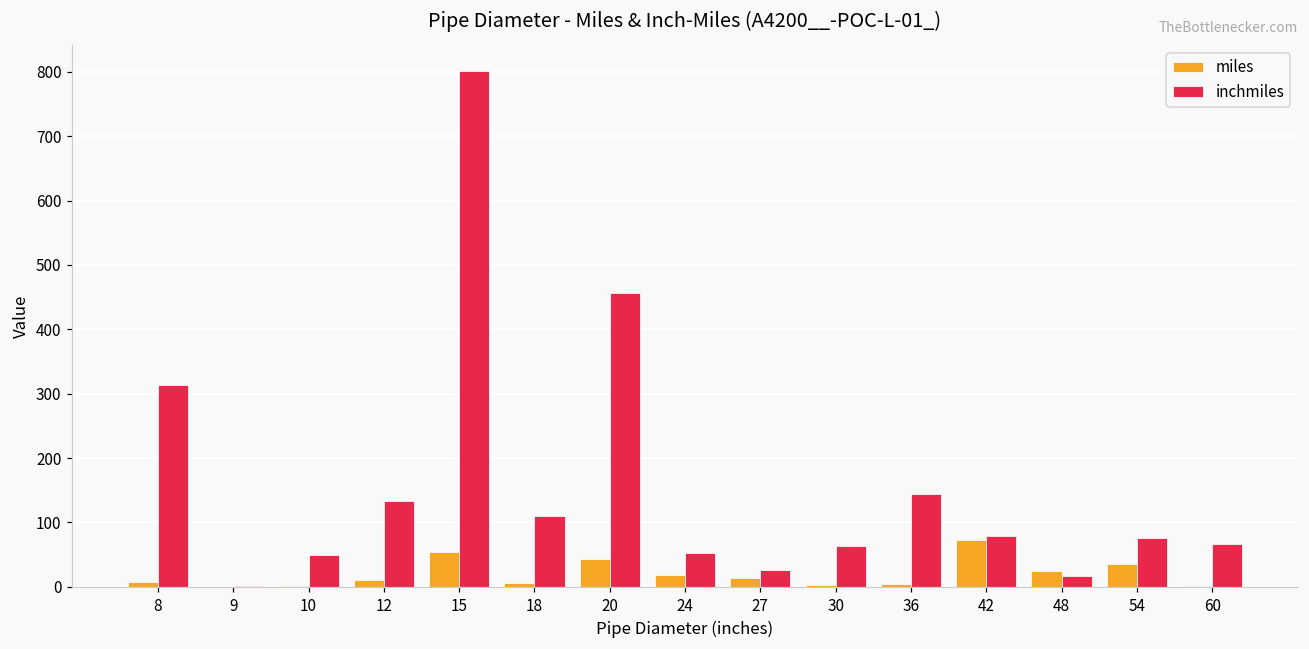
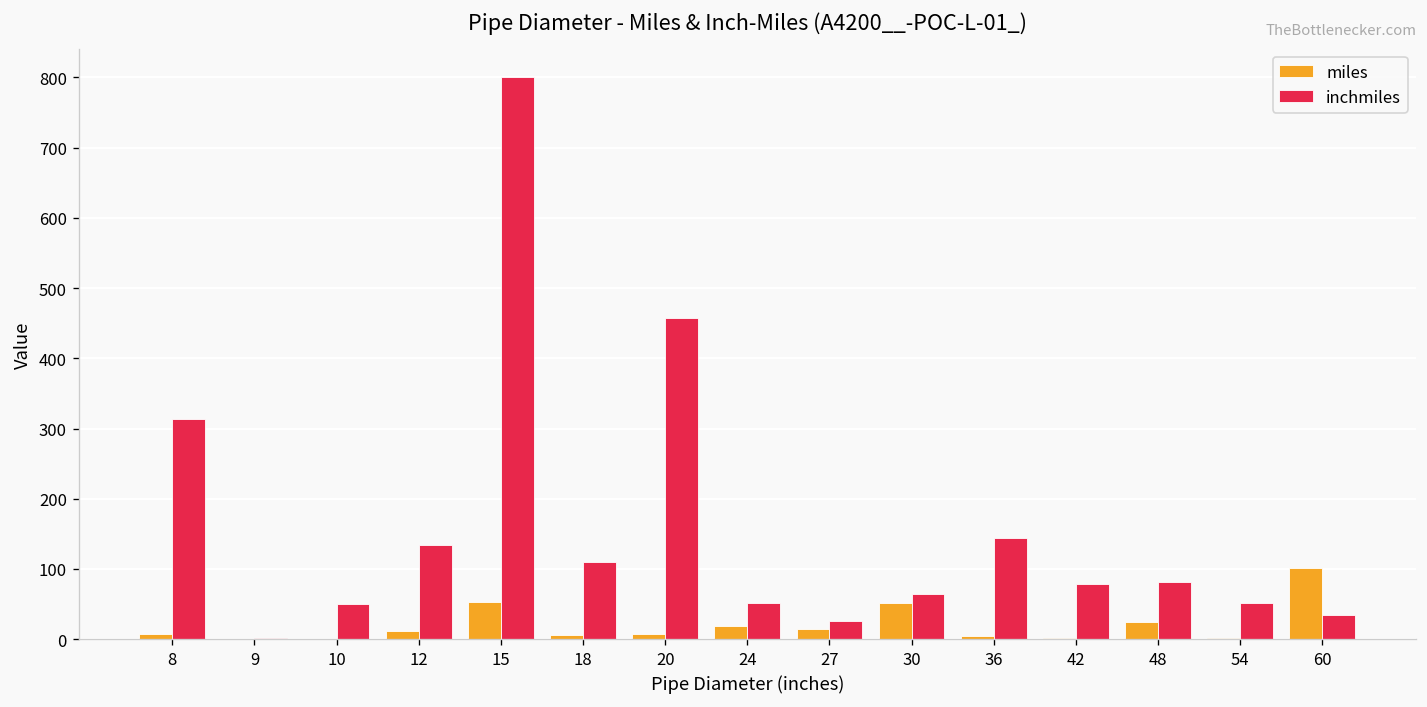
  {
    "miles": {
      "8": 10,
      "12": 10,
      "15": 50,
      "18": 10,
-     "20": 40,
+     "20": 10,
      "24": 20,
      "27": 10,
-     "30": 0,
-     "42": 70,
+     "30": 50,
+     "42": 0,
      "48": 20,
-     "54": 40,
-     "60": 0
+     "54": 0,
+     "60": 100
    },
    "inchmiles": {
      "8": 310,
      "10": 50,
      "12": 130,
      "15": 800,
      "18": 110,
      "20": 460,
      "24": 50,
      "27": 30,
      "30": 60,
      "36": 140,
      "42": 80,
-     "48": 20,
-     "54": 80,
-     "60": 70
+     "48": 80,
+     "54": 50,
+     "60": 30
    }
  }
